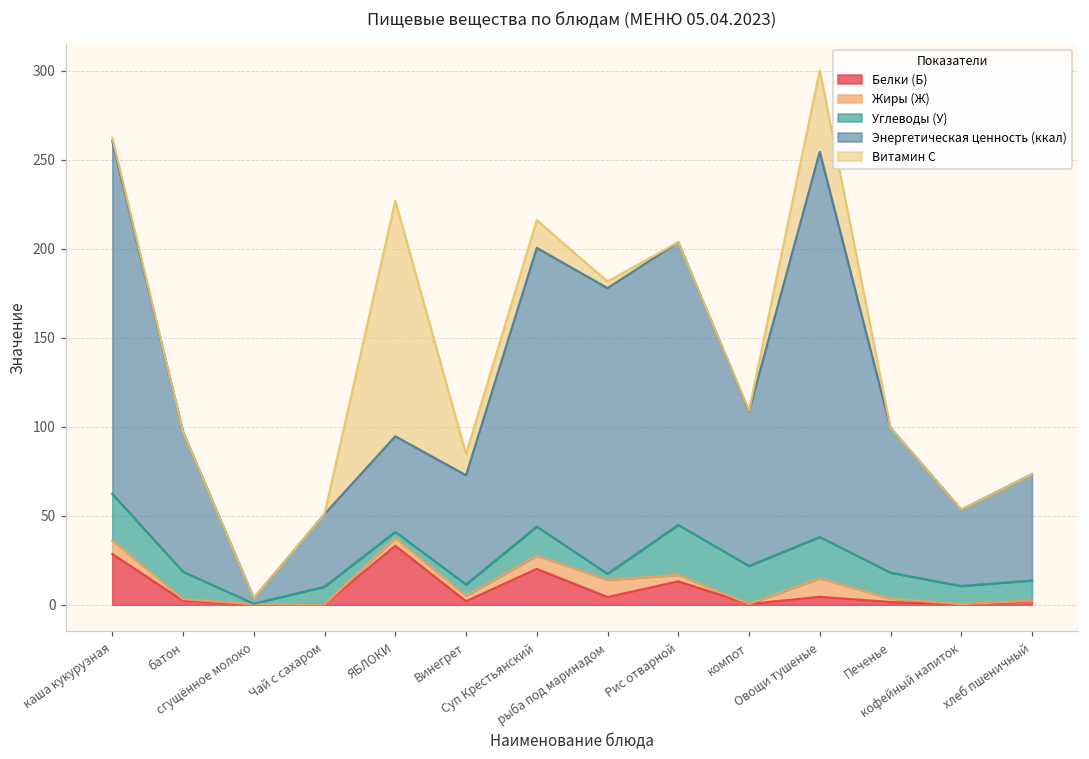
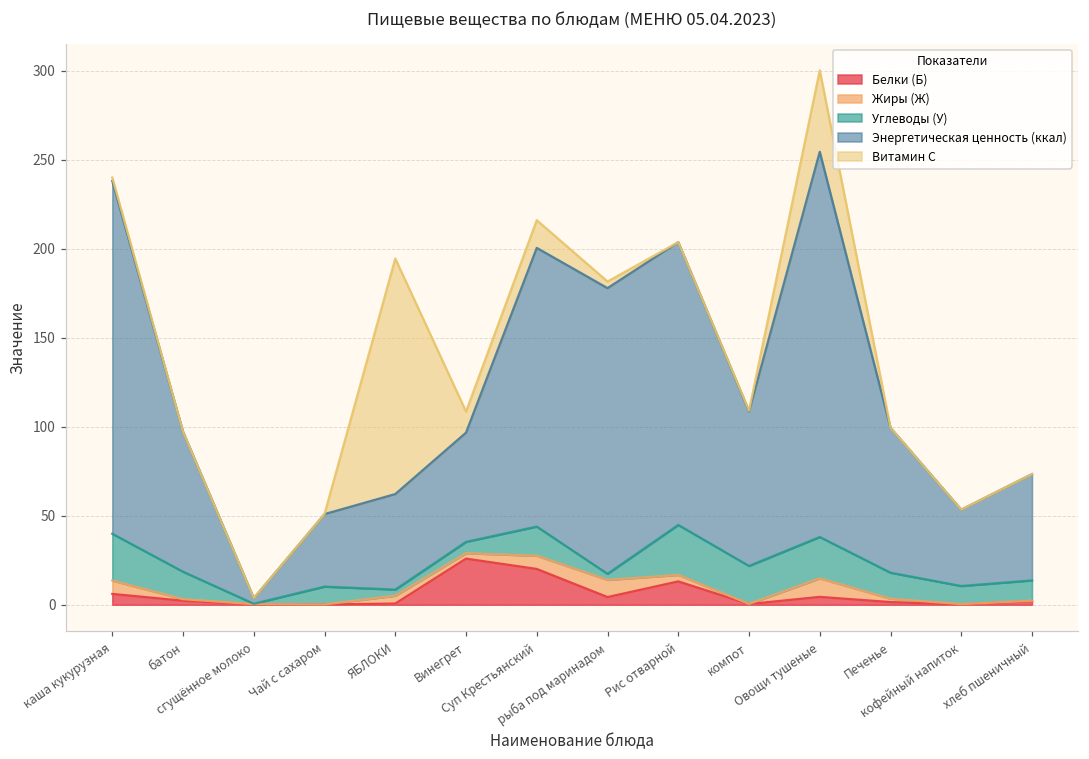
  {
    "Белки (Б)": {
-     "каша кукурузная": 28,
-     "ЯБЛОКИ": 33,
-     "Винегрет": 2,
+     "каша кукурузная": 6,
+     "ЯБЛОКИ": 1,
+     "Винегрет": 26,
      "Суп Крестьянский": 20,
      "рыба под маринадом": 4,
      "Рис отварной": 13,
      "Овощи тушеные": 4,
      "Печенье": 1
    }
  }
